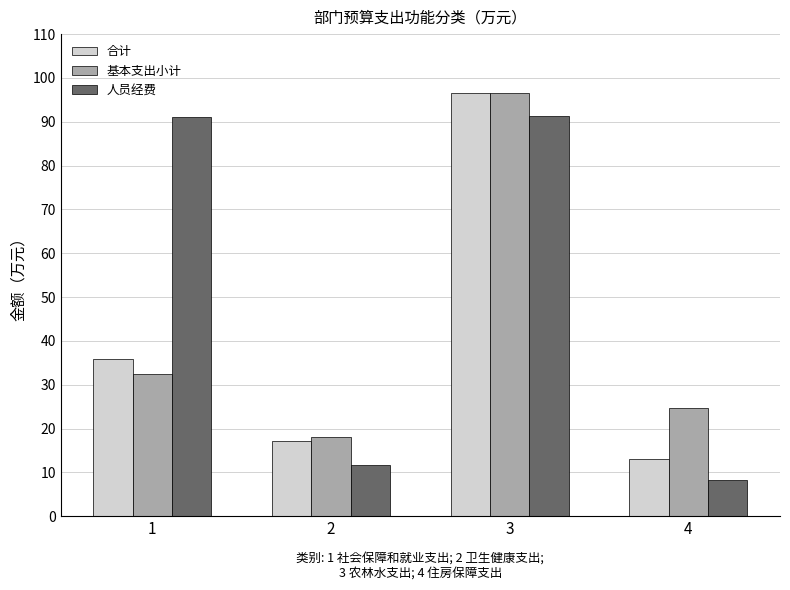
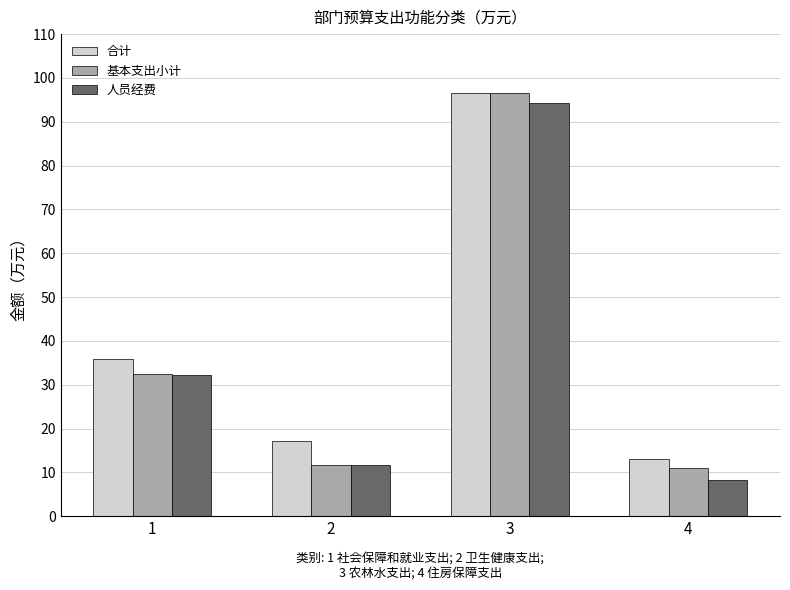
  {
    "合计": {
      "1": 36,
      "2": 17,
      "3": 97,
      "4": 13
    },
    "基本支出小计": {
      "1": 32,
-     "2": 18,
+     "2": 12,
      "3": 97,
-     "4": 25
+     "4": 11
    },
    "人员经费": {
-     "1": 91,
+     "1": 32,
      "2": 12,
-     "3": 91,
+     "3": 94,
      "4": 8
    }
  }
